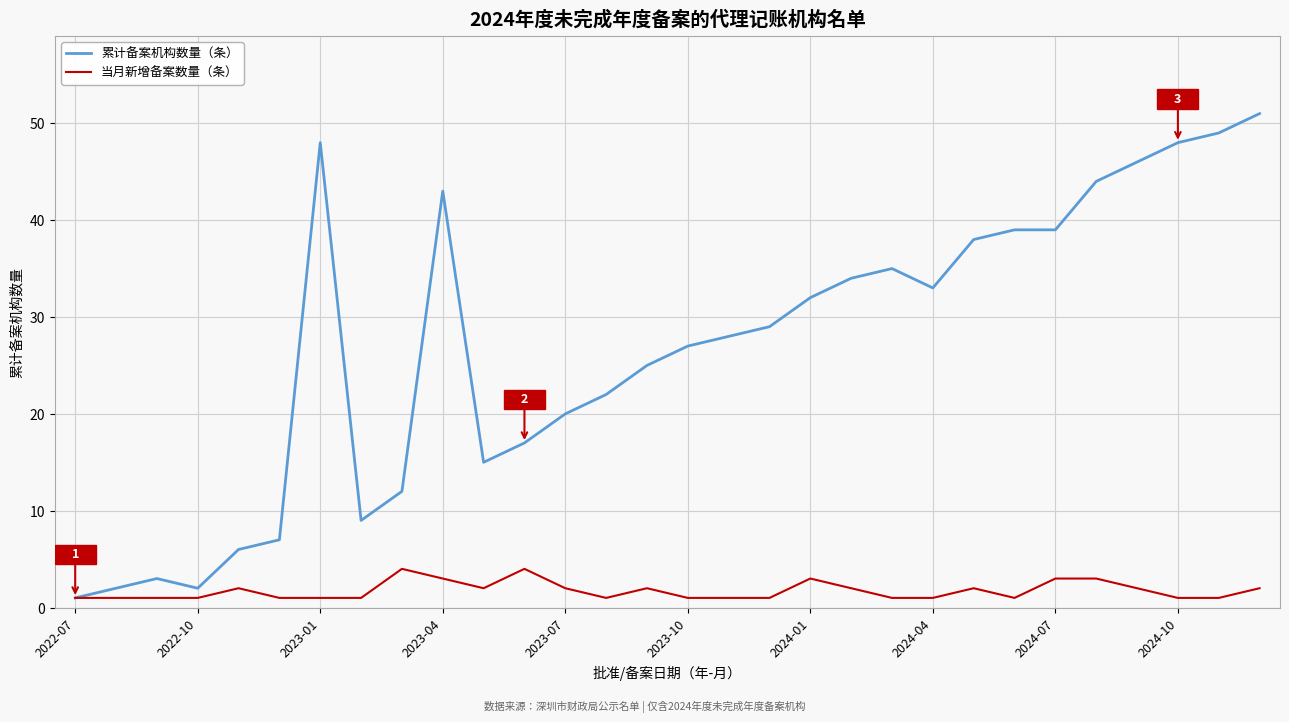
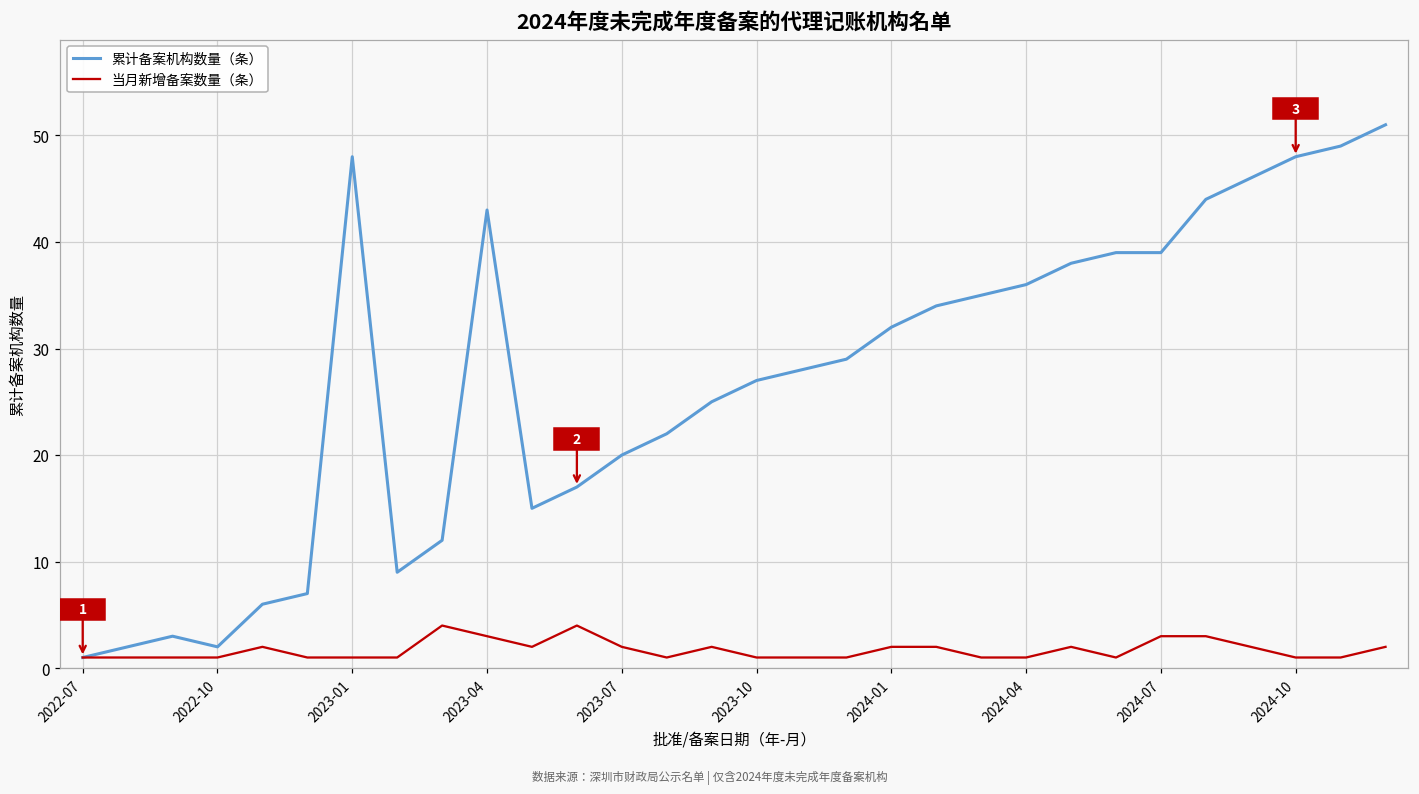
  {
    "累计备案机构数量（条）": {
      "2022-10": 2,
      "2023-01": 48,
      "2023-04": 43,
      "2023-07": 20,
      "2023-10": 27,
      "2024-01": 32,
-     "2024-04": 33,
+     "2024-04": 36,
      "2024-07": 39,
      "2024-10": 48
    },
    "当月新增备案数量（条）": {
      "2022-10": 1,
      "2023-01": 1,
      "2023-04": 3,
      "2023-07": 2,
      "2023-10": 1,
-     "2024-01": 3,
+     "2024-01": 2,
      "2024-04": 1,
      "2024-07": 3,
      "2024-10": 1
    }
  }
